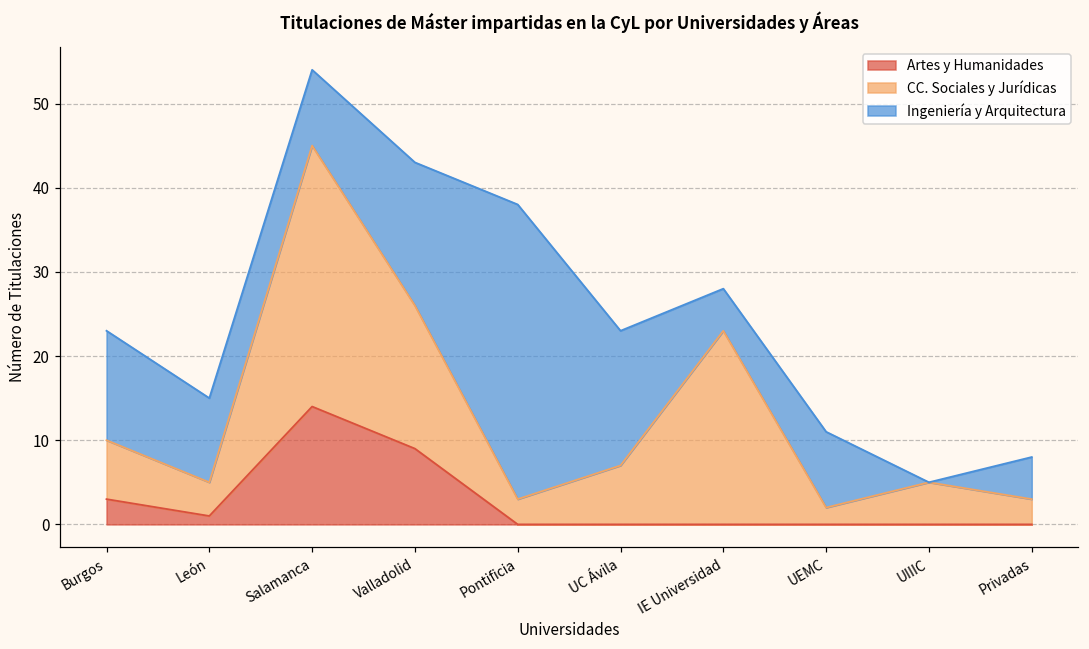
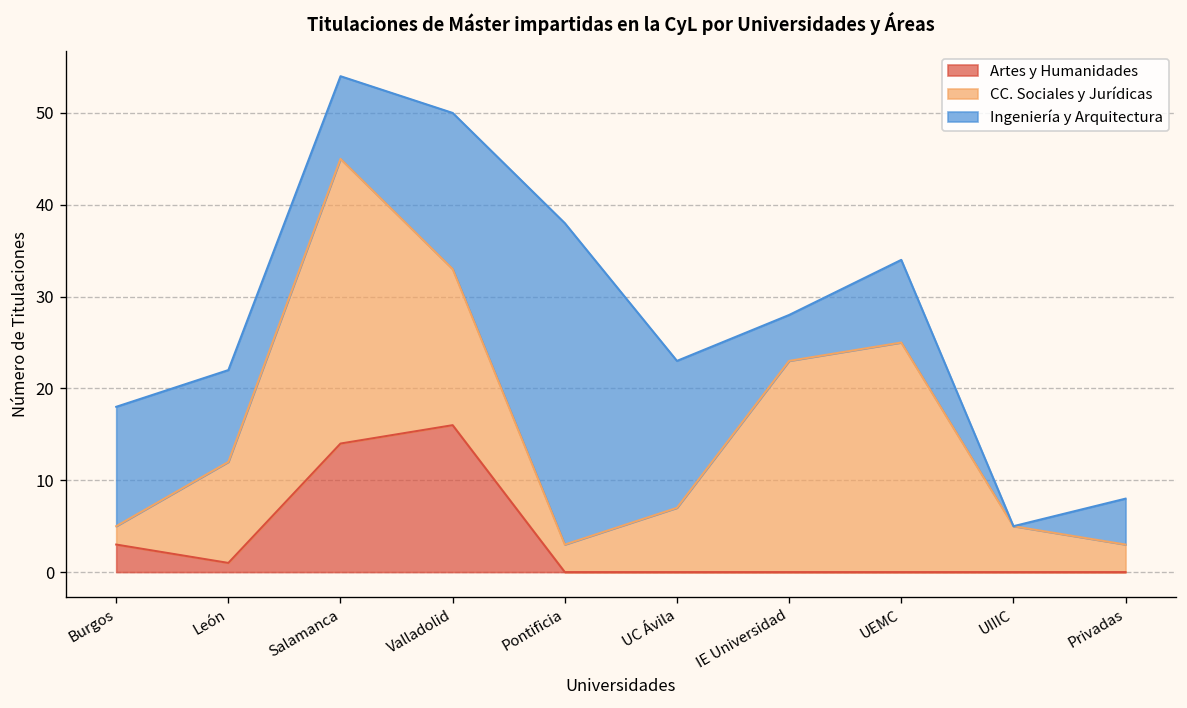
  {
    "Artes y Humanidades": {
      "Burgos": 3,
      "León": 1,
      "Salamanca": 14,
-     "Valladolid": 9,
+     "Valladolid": 16,
      "Pontificia": 0,
      "UC Ávila": 0,
      "IE Universidad": 0,
      "UEMC": 0,
      "UIIIC": 0,
      "Privadas": 0
    },
    "CC. Sociales y Jurídicas": {
-     "Burgos": 7,
-     "León": 4,
+     "Burgos": 2,
+     "León": 11,
      "Salamanca": 31,
      "Valladolid": 17,
      "Pontificia": 3,
      "UC Ávila": 7,
      "IE Universidad": 23,
-     "UEMC": 2,
+     "UEMC": 25,
      "Privadas": 3
    },
    "Ingeniería y Arquitectura": {
      "Burgos": 13,
      "León": 10,
      "Salamanca": 9,
      "Valladolid": 17,
      "Pontificia": 35,
      "UC Ávila": 16,
      "IE Universidad": 5,
      "UEMC": 9,
      "Privadas": 5
    }
  }
